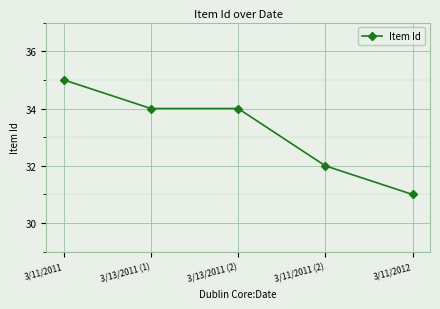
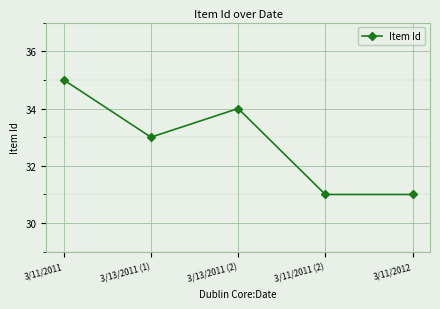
  {
    "3/11/2011": 35,
-   "3/13/2011 (1)": 34,
+   "3/13/2011 (1)": 33,
    "3/13/2011 (2)": 34,
-   "3/11/2011 (2)": 32,
+   "3/11/2011 (2)": 31,
    "3/11/2012": 31
  }
